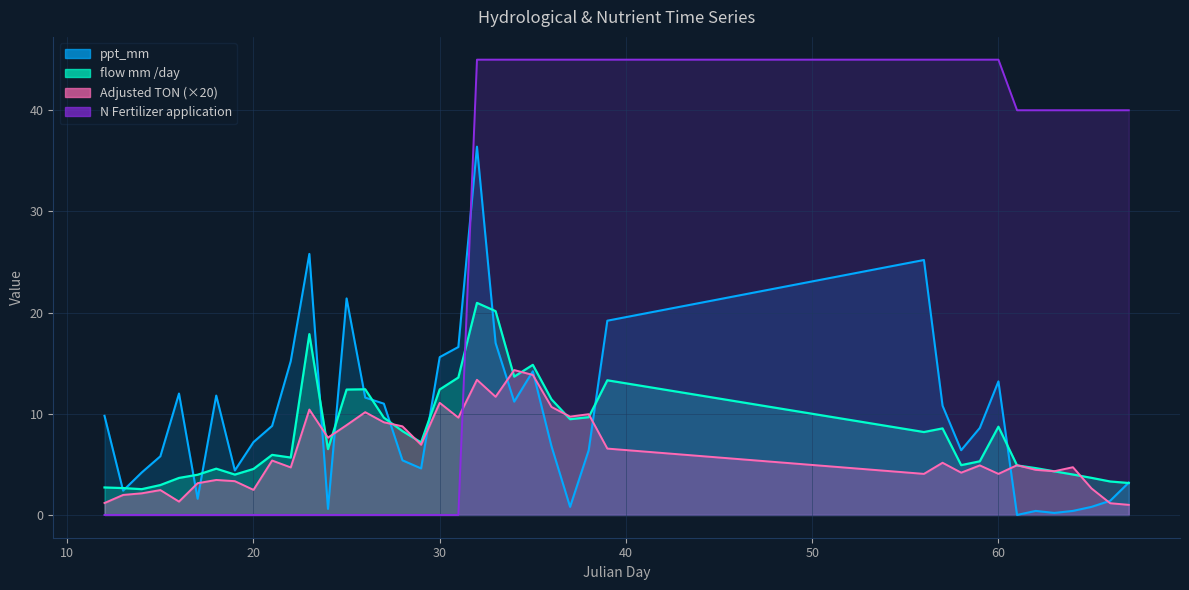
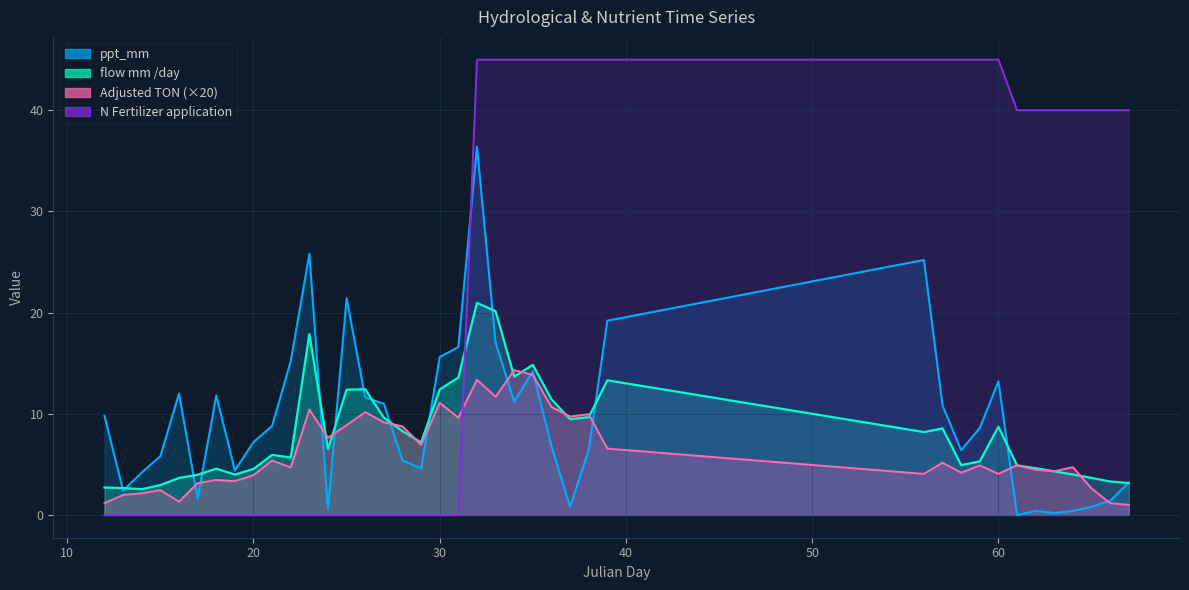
  {
    "Adjusted TON (×20)": {
-     "20": 2.5,
+     "20": 3.9,
      "30": 11.1,
      "60": 4.1
    }
  }
